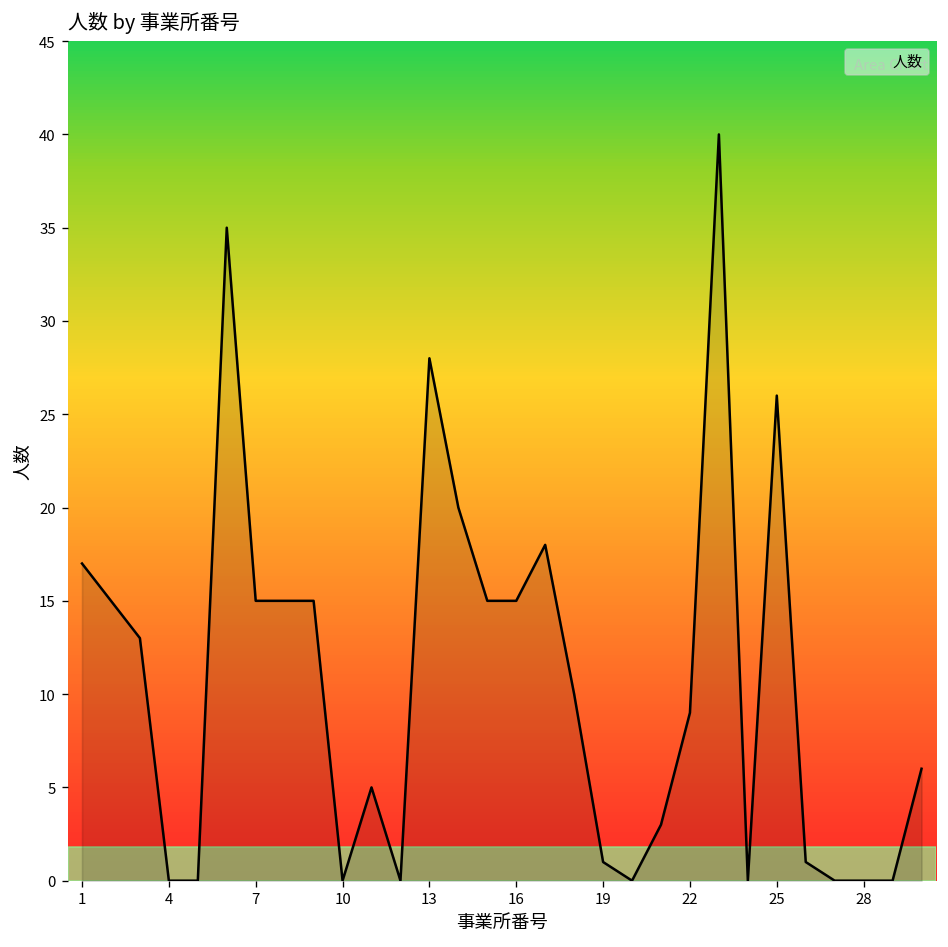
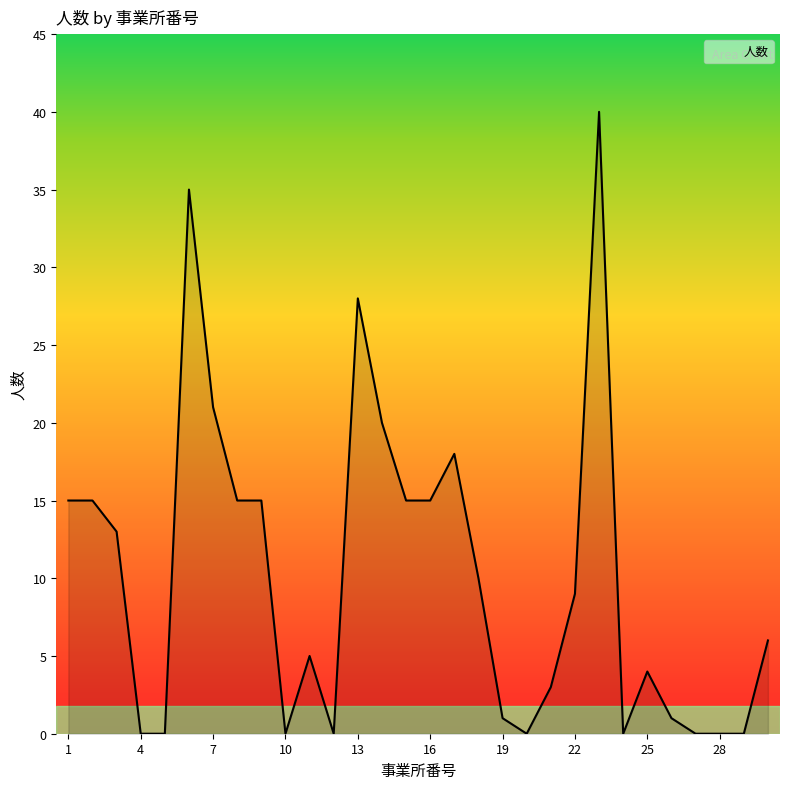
  {
-   "1": 17,
-   "7": 15,
+   "1": 15,
+   "7": 21,
    "13": 28,
    "16": 15,
    "22": 9,
-   "25": 26
+   "25": 4
  }
